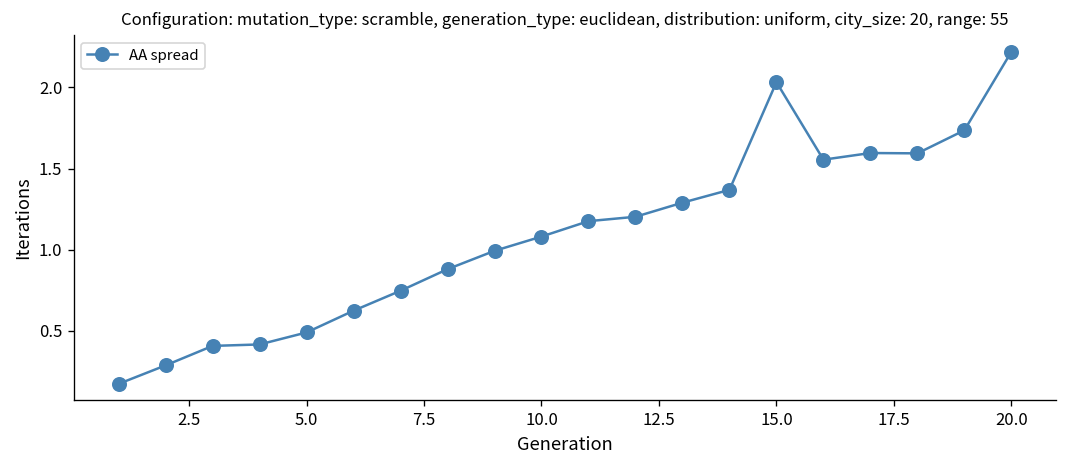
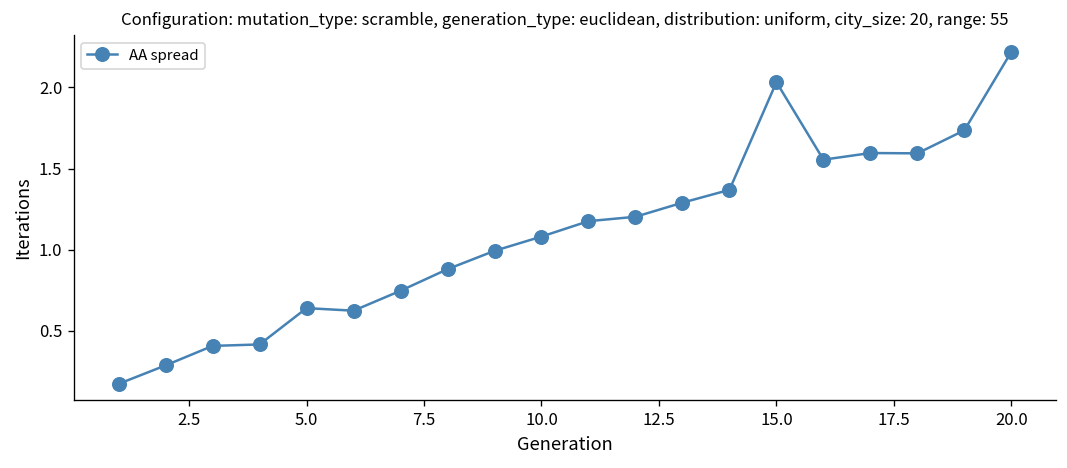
  {
-   "5.0": 0.49,
+   "5.0": 0.64,
    "10.0": 1.08,
    "15.0": 2.03,
    "20.0": 2.22
  }
